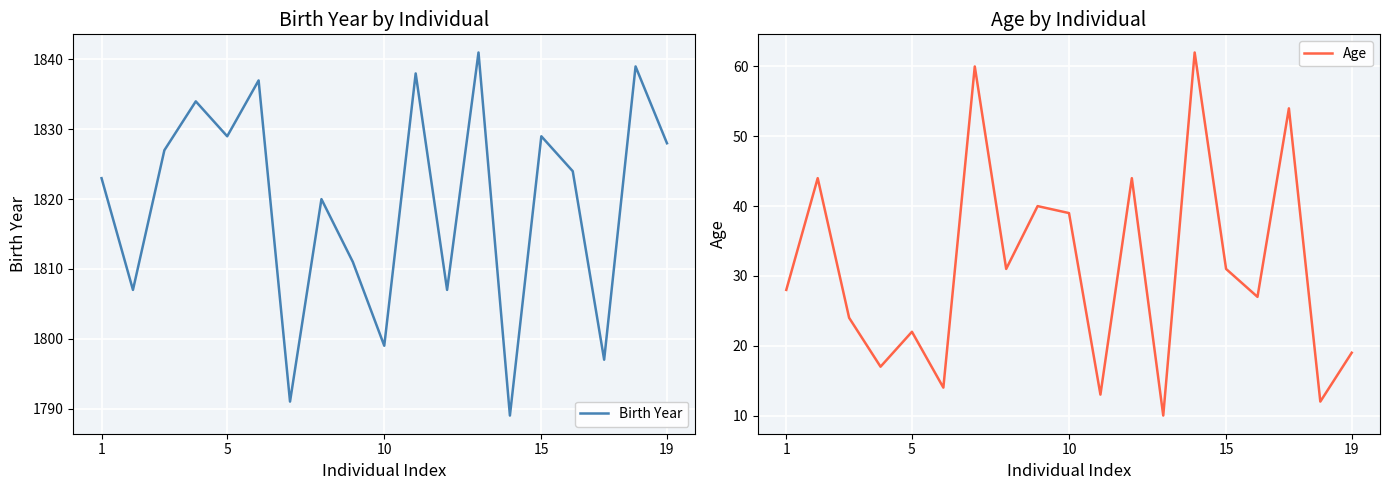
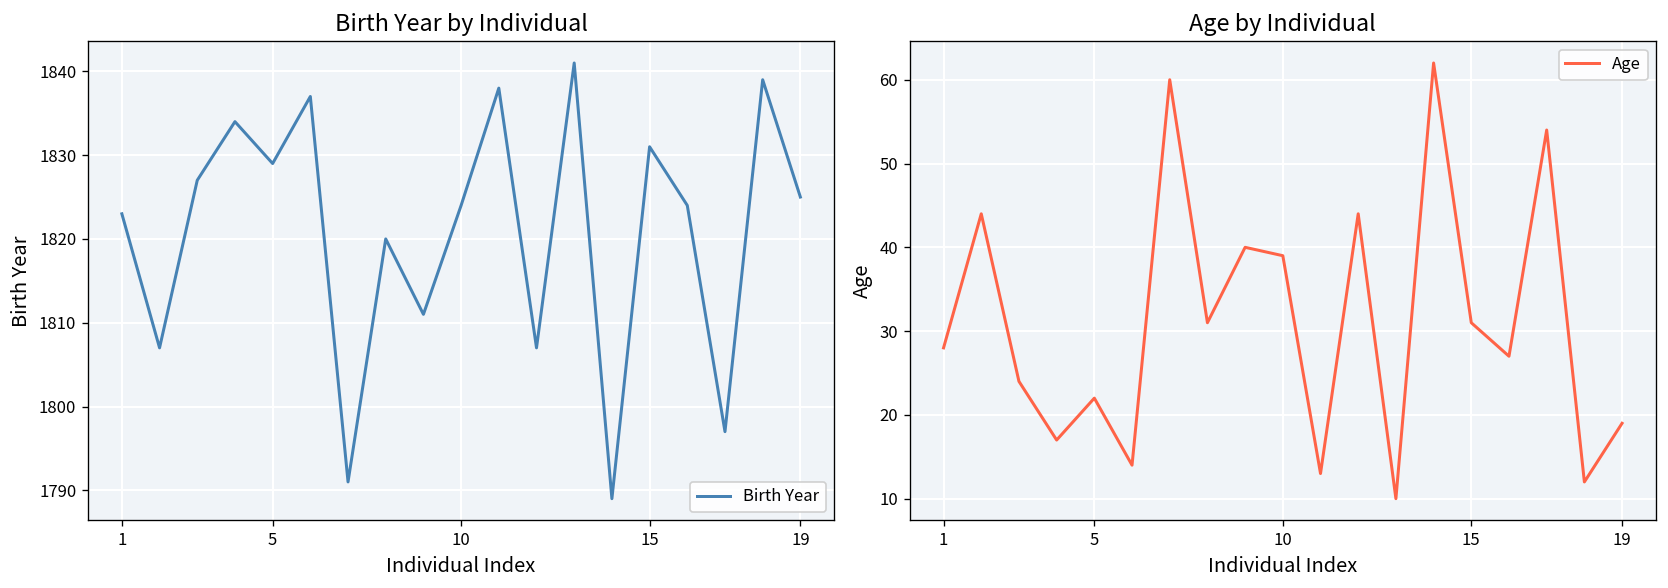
  {
    "Birth Year by Individual": {
      "1": 1823,
      "5": 1829,
-     "10": 1799,
-     "15": 1829,
-     "19": 1828
+     "10": 1824,
+     "15": 1831,
+     "19": 1825
    },
    "Age by Individual": {
      "1": 28,
      "5": 22,
      "10": 39,
      "15": 31,
      "19": 19
    }
  }
